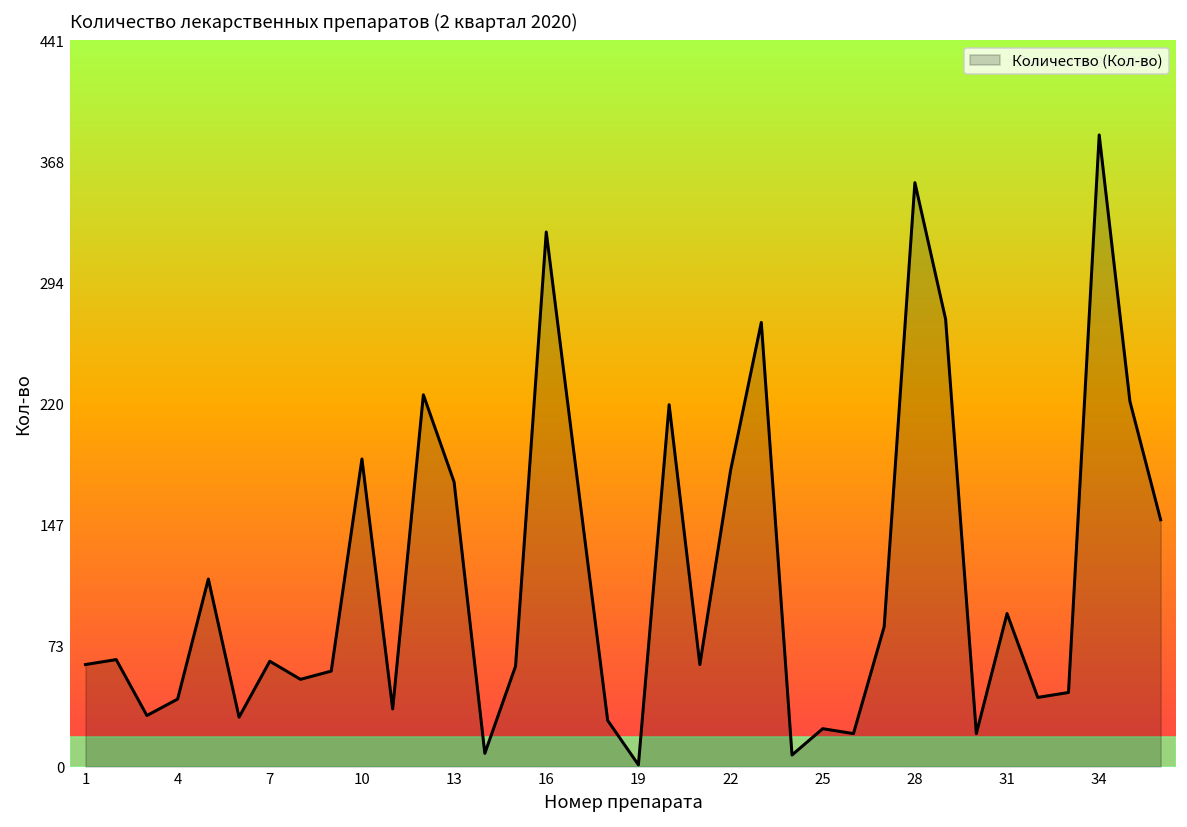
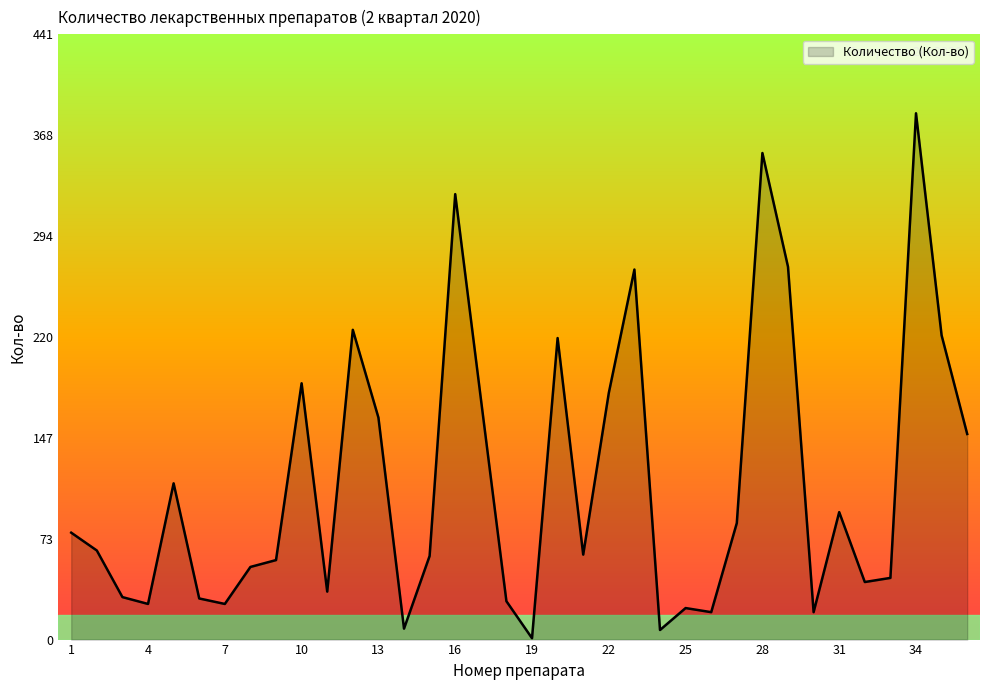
  {
-   "1": 62,
-   "4": 41,
-   "7": 64,
+   "1": 78,
+   "4": 26,
+   "7": 26,
    "10": 187,
-   "13": 173,
+   "13": 162,
    "16": 325,
    "22": 180,
    "25": 23,
    "28": 355,
    "31": 93,
    "34": 384
  }
